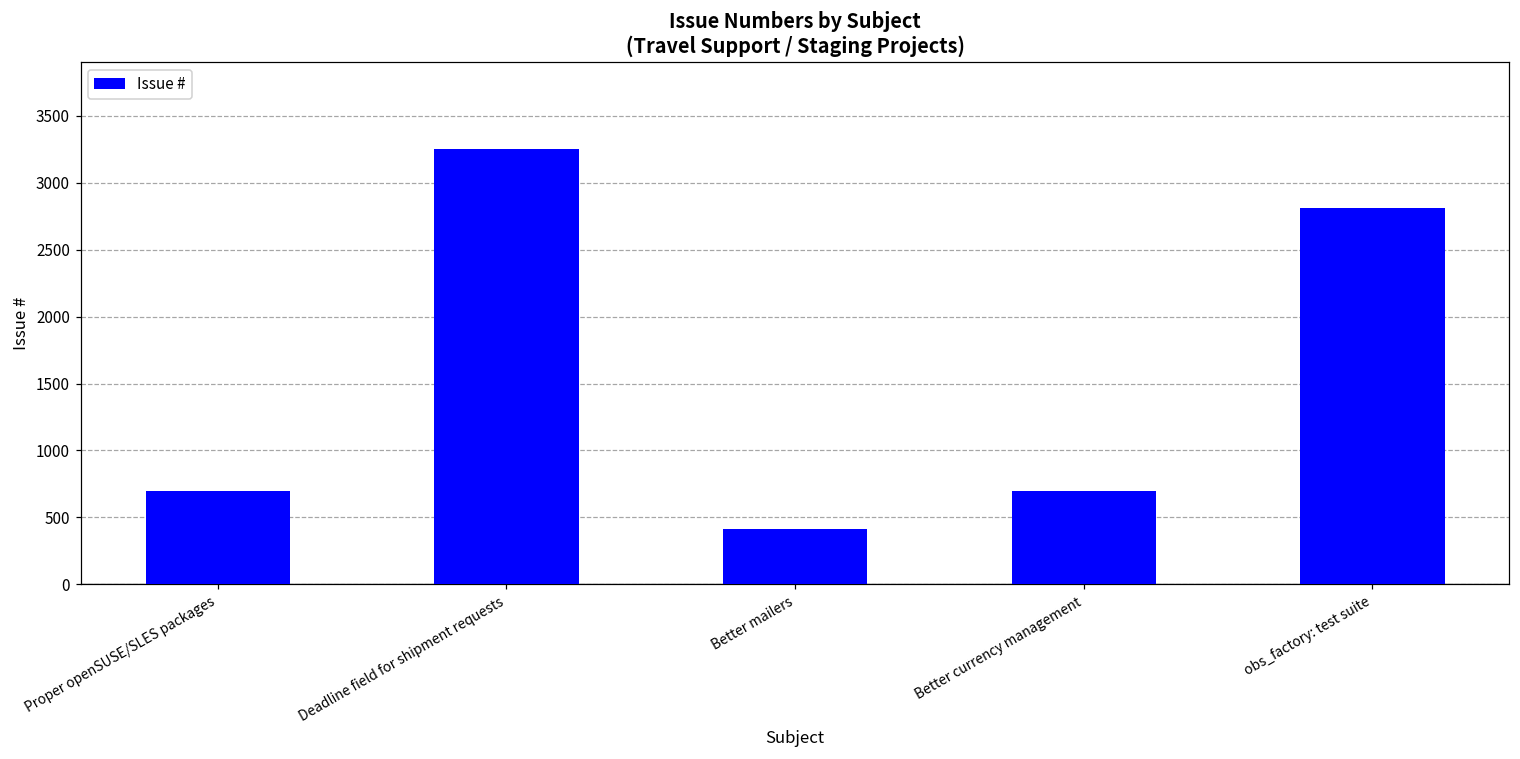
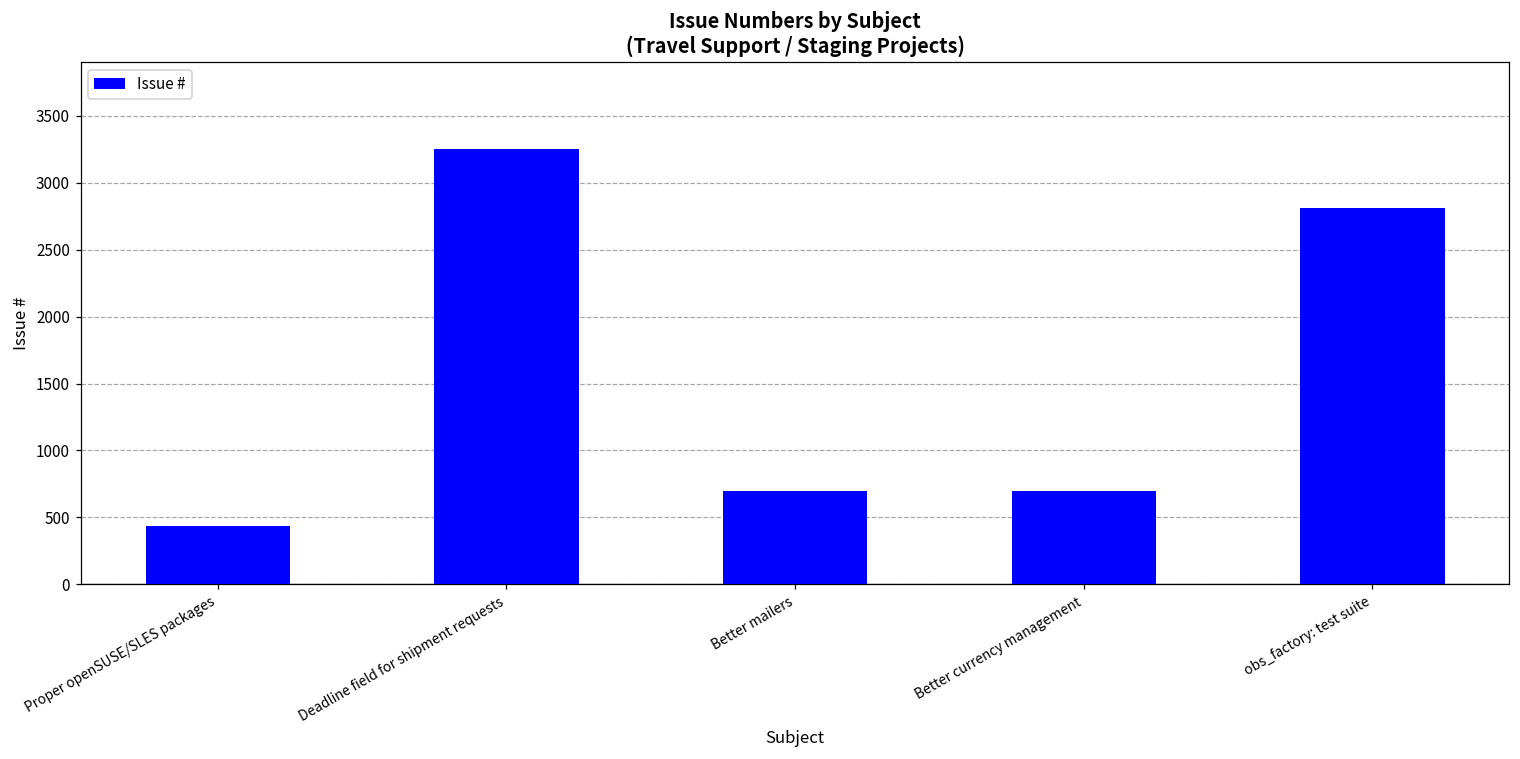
  {
-   "Proper openSUSE/SLES packages": 700,
+   "Proper openSUSE/SLES packages": 430,
    "Deadline field for shipment requests": 3250,
-   "Better mailers": 420,
+   "Better mailers": 700,
    "Better currency management": 700,
    "obs_factory: test suite": 2810
  }
